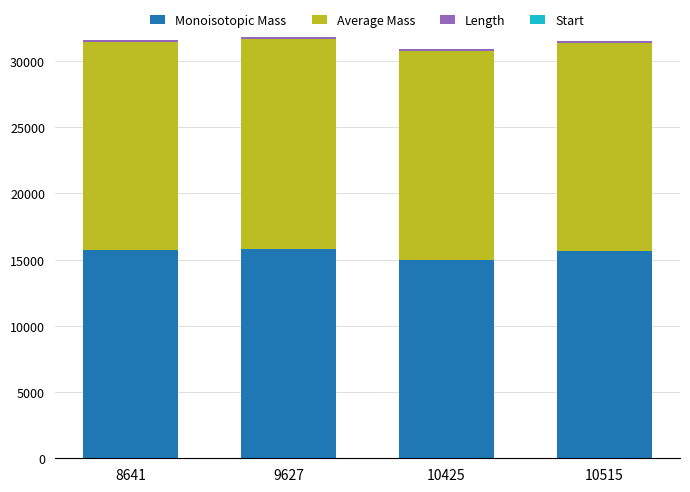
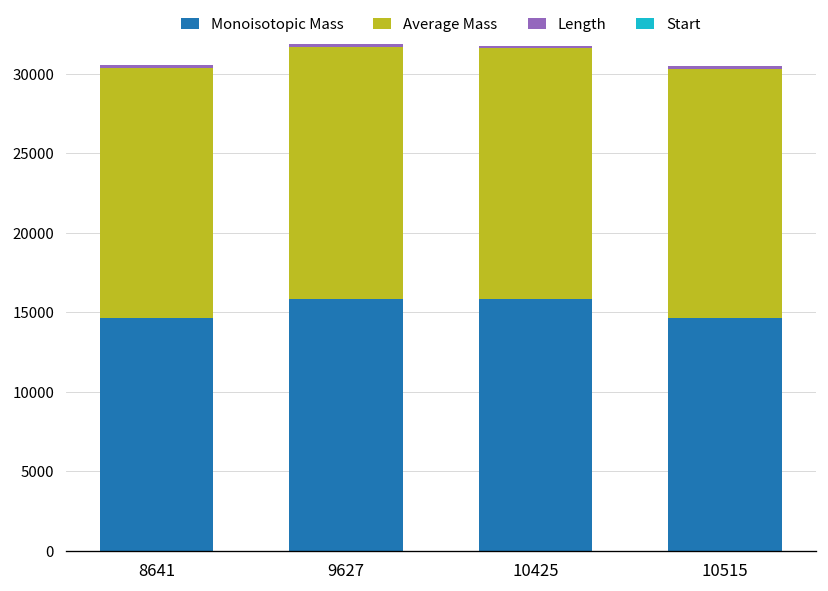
  {
    "Monoisotopic Mass": {
-     "8641": 15700,
+     "8641": 14700,
      "9627": 15800,
-     "10425": 15000,
-     "10515": 15700
+     "10425": 15800,
+     "10515": 14600
    },
    "Average Mass": {
      "8641": 15700,
      "9627": 15800,
      "10425": 15800,
      "10515": 15700
    },
    "Start": {
      "9627": 0,
      "10425": 0
    }
  }
